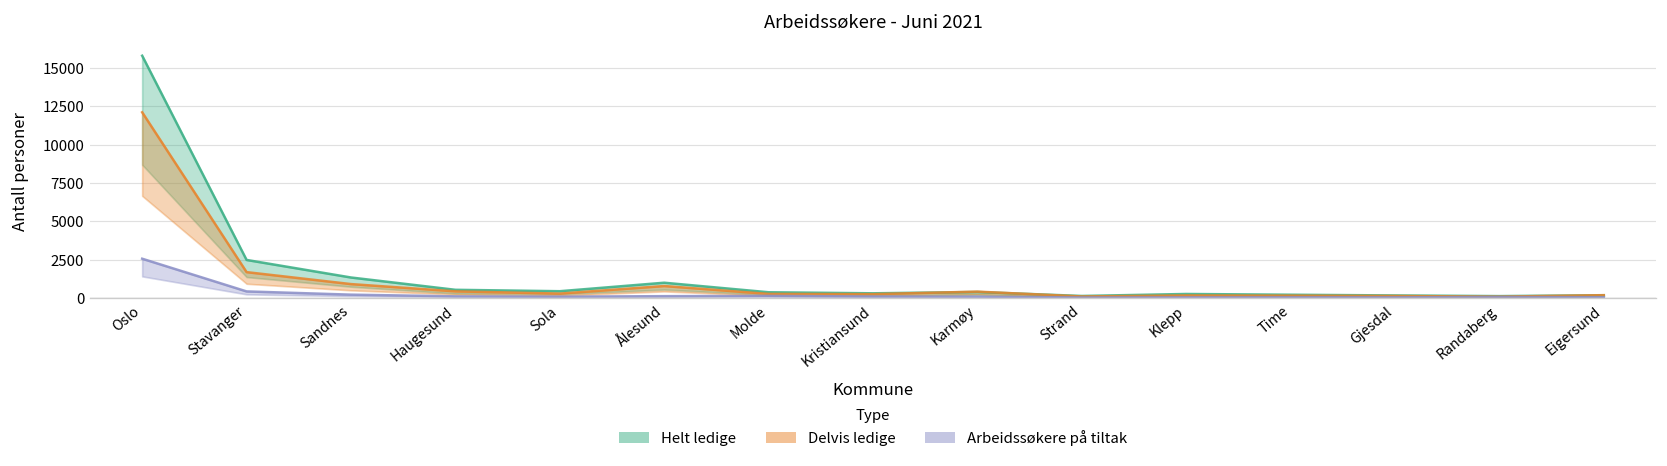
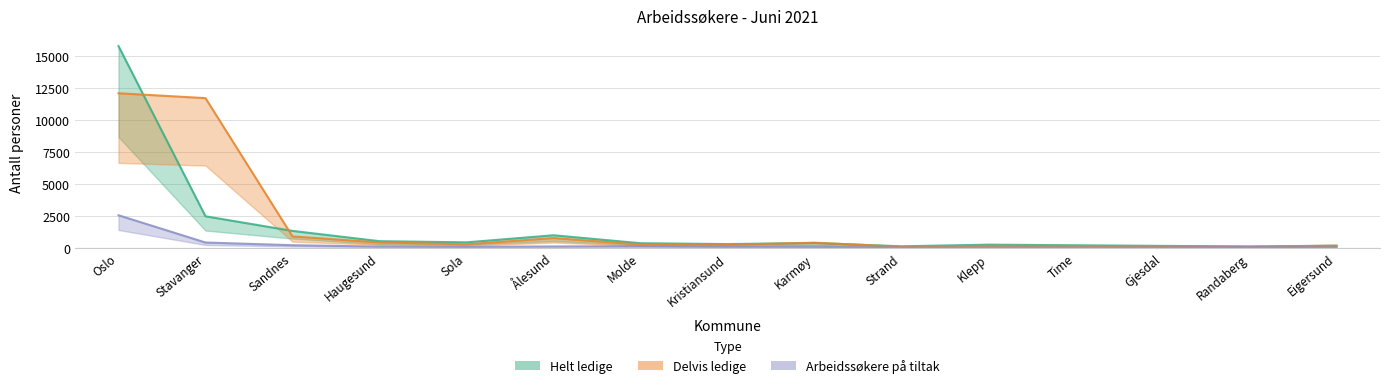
  {
    "Delvis ledige": {
      "Oslo": 12100,
-     "Stavanger": 1700,
+     "Stavanger": 11700,
      "Sandnes": 900,
      "Ålesund": 800
    }
  }
